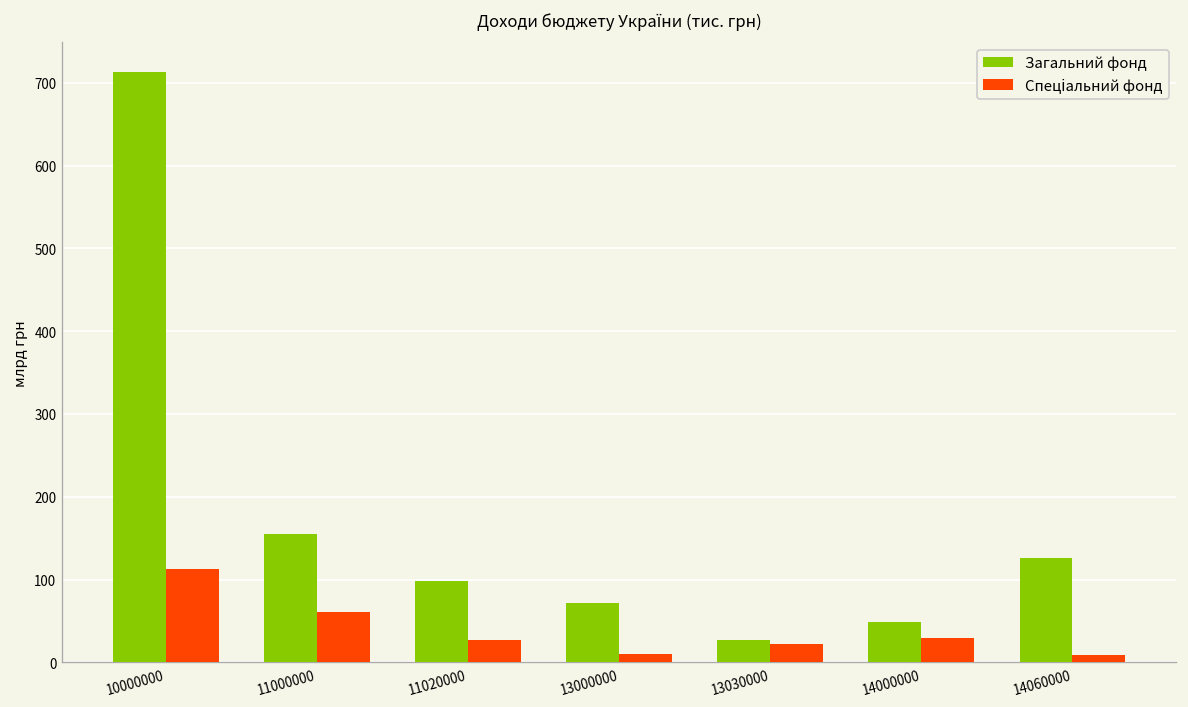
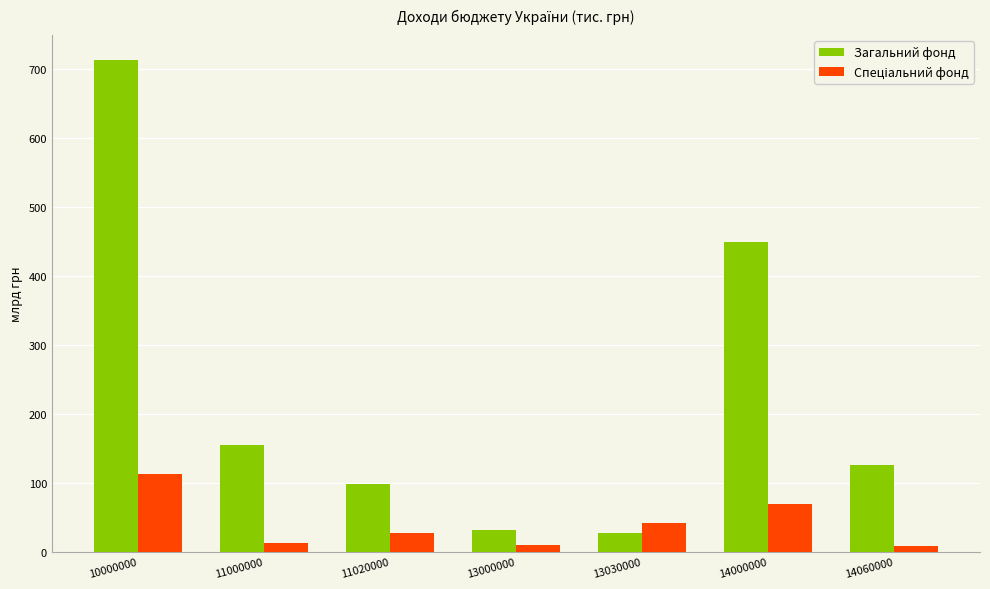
  {
    "Загальний фонд": {
      "10000000": 710,
      "11000000": 150,
      "11020000": 100,
-     "13000000": 70,
+     "13000000": 30,
      "13030000": 30,
-     "14000000": 50,
+     "14000000": 450,
      "14060000": 130
    },
    "Спеціальний фонд": {
      "10000000": 110,
-     "11000000": 60,
+     "11000000": 10,
      "11020000": 30,
      "13000000": 10,
-     "13030000": 20,
-     "14000000": 30,
+     "13030000": 40,
+     "14000000": 70,
      "14060000": 10
    }
  }
